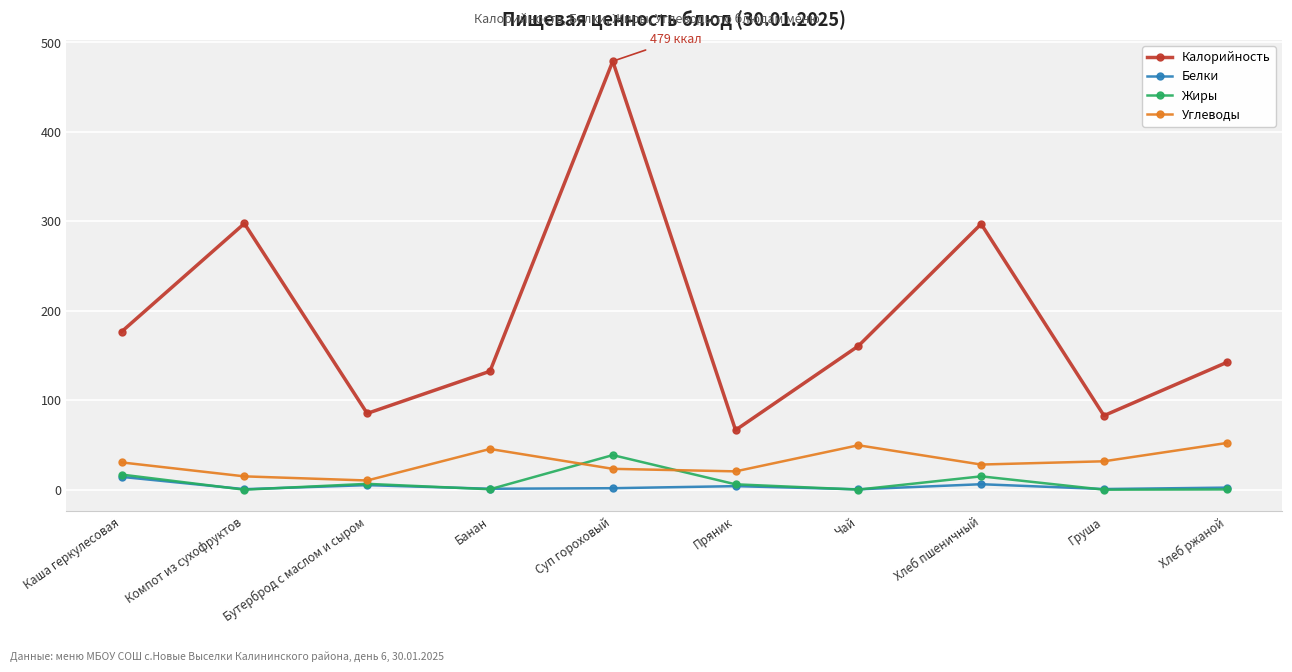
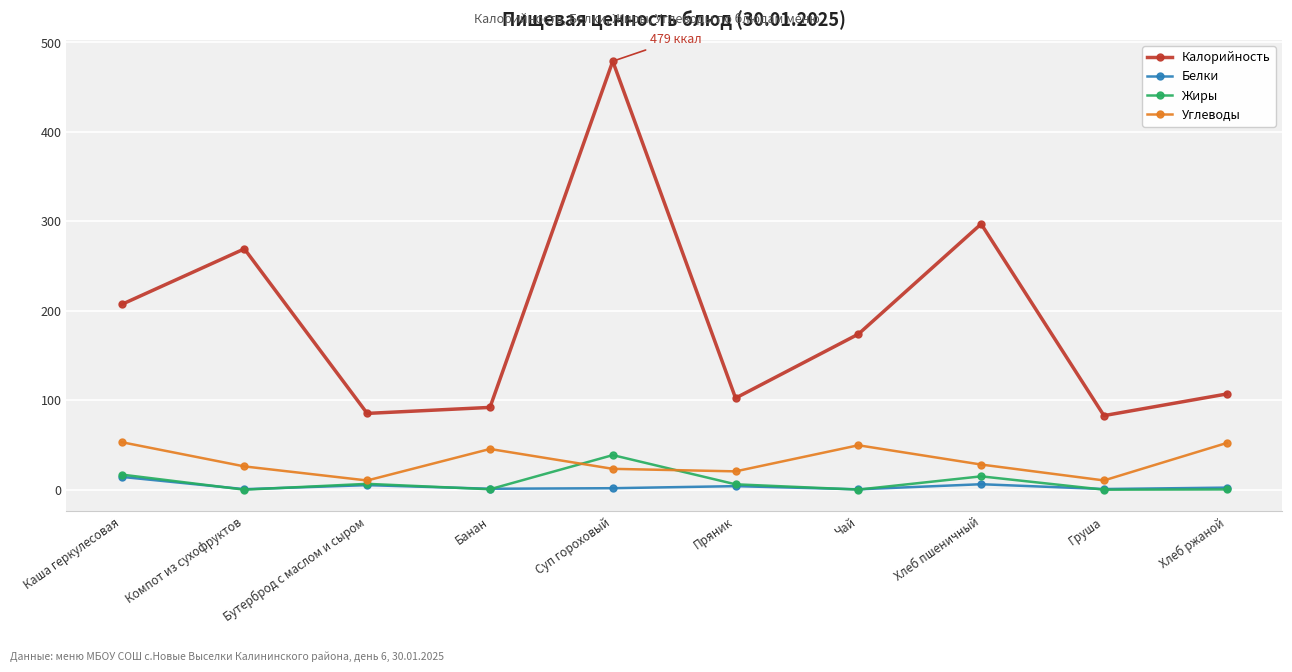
  {
    "Калорийность": {
-     "Каша геркулесовая": 180,
-     "Компот из сухофруктов": 300,
+     "Каша геркулесовая": 210,
+     "Компот из сухофруктов": 270,
      "Бутерброд с маслом и сыром": 90,
-     "Банан": 130,
-     "Пряник": 70,
-     "Чай": 160,
+     "Банан": 90,
+     "Пряник": 100,
+     "Чай": 170,
      "Хлеб пшеничный": 300,
      "Груша": 80,
-     "Хлеб ржаной": 140
+     "Хлеб ржаной": 110
    },
    "Белки": {
      "Суп гороховый": 0,
      "Хлеб пшеничный": 10
    },
    "Жиры": {
      "Суп гороховый": 40,
      "Хлеб пшеничный": 10
    },
    "Углеводы": {
-     "Каша геркулесовая": 30,
-     "Компот из сухофруктов": 10,
+     "Каша геркулесовая": 50,
+     "Компот из сухофруктов": 30,
      "Бутерброд с маслом и сыром": 10,
      "Банан": 50,
      "Суп гороховый": 20,
      "Пряник": 20,
      "Чай": 50,
      "Хлеб пшеничный": 30,
-     "Груша": 30,
+     "Груша": 10,
      "Хлеб ржаной": 50
    }
  }
